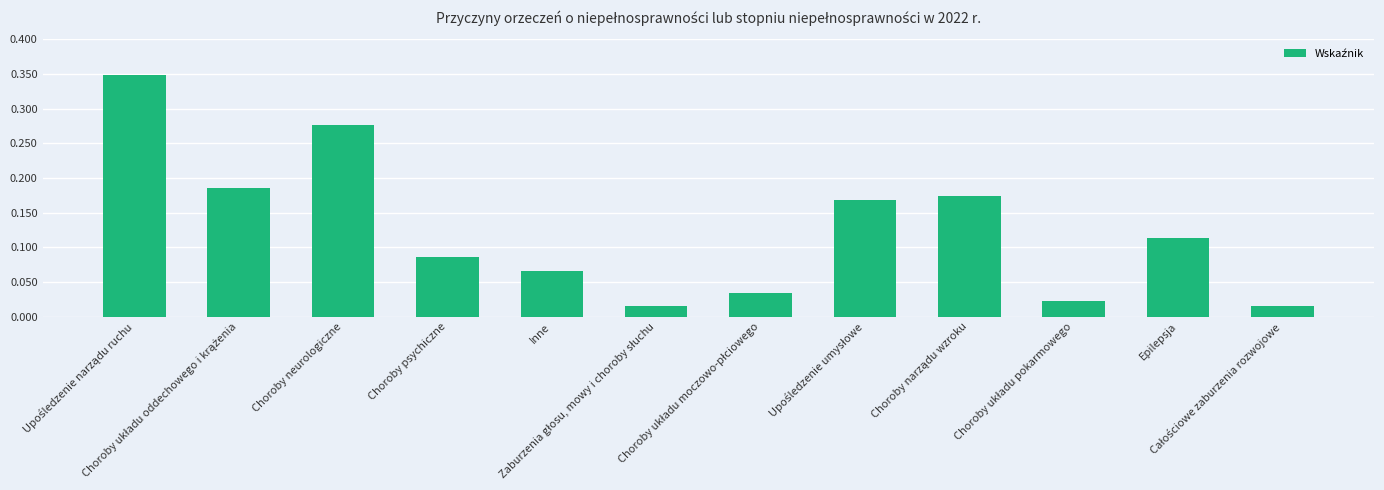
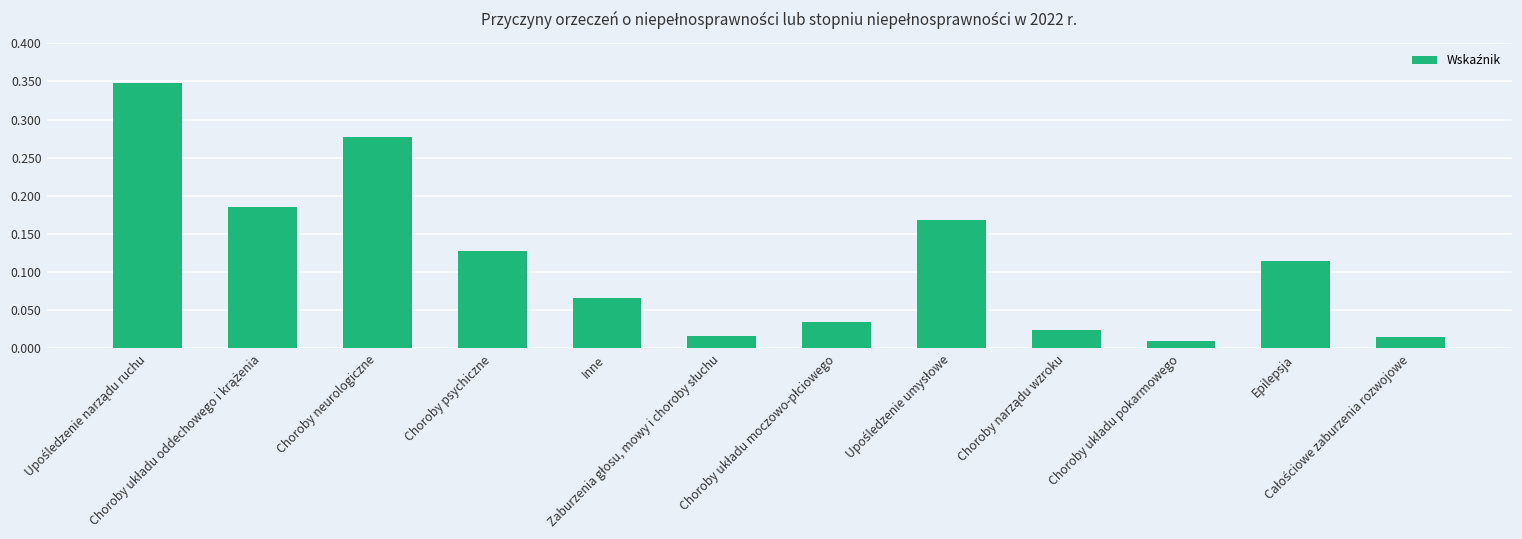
  {
    "Upośledzenie narządu ruchu": 0.35,
    "Choroby układu oddechowego i krążenia": 0.19,
    "Choroby neurologiczne": 0.28,
-   "Choroby psychiczne": 0.09,
+   "Choroby psychiczne": 0.13,
    "Inne": 0.07,
    "Zaburzenia głosu, mowy i choroby słuchu": 0.02,
    "Choroby układu moczowo-płciowego": 0.03,
    "Upośledzenie umysłowe": 0.17,
-   "Choroby narządu wzroku": 0.17,
-   "Choroby układu pokarmowego": 0.02,
+   "Choroby narządu wzroku": 0.02,
+   "Choroby układu pokarmowego": 0.01,
    "Epilepsja": 0.11,
    "Całościowe zaburzenia rozwojowe": 0.02
  }
